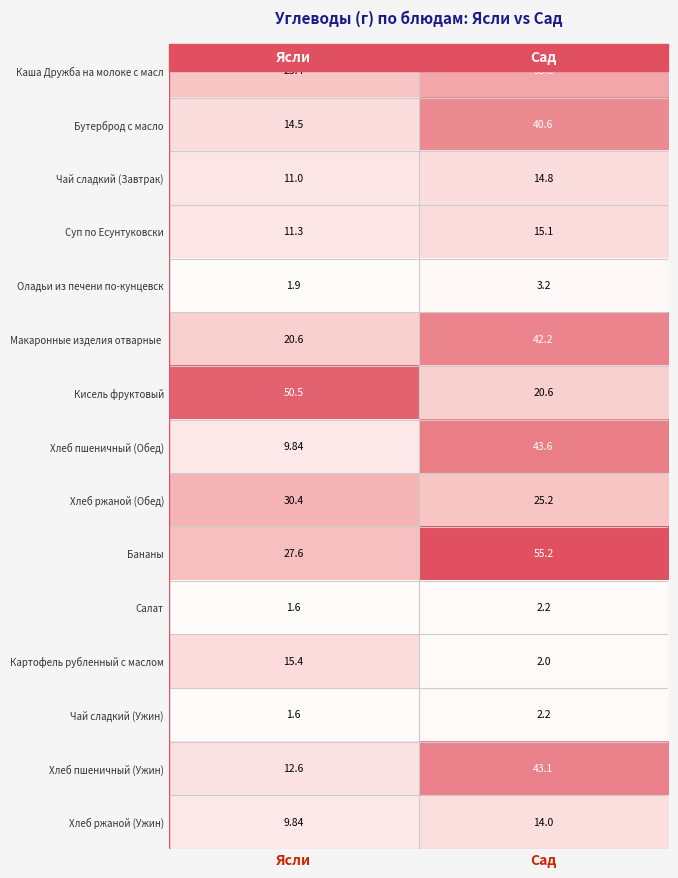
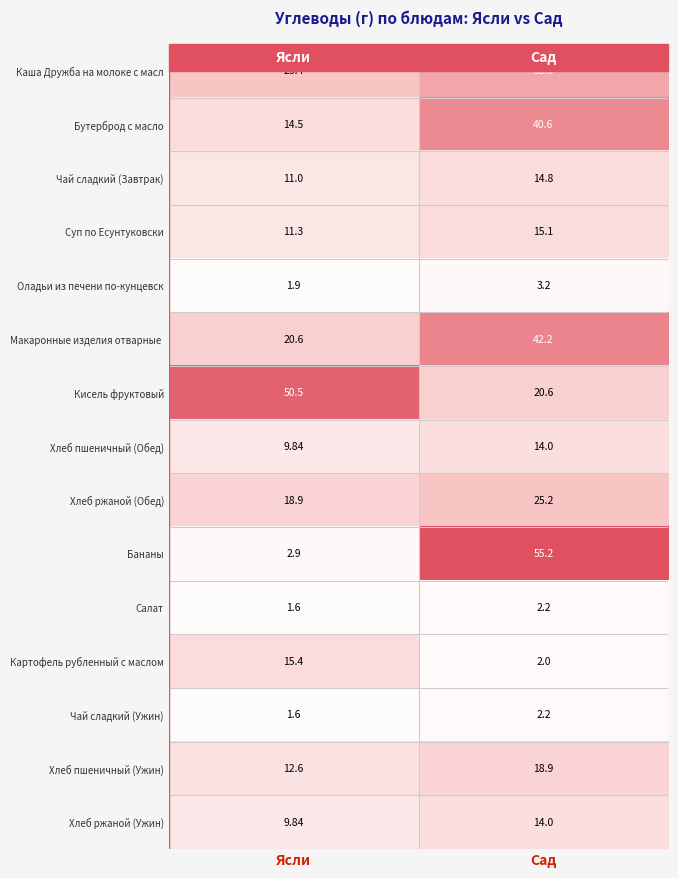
  {
    "Бутерброд с масло": {
      "Ясли": 14.5,
      "Сад": 40.6
    },
    "Чай сладкий (Завтрак)": {
      "Ясли": 11.0,
      "Сад": 14.8
    },
    "Суп по Есунтуковски": {
      "Ясли": 11.3,
      "Сад": 15.1
    },
    "Оладьи из печени по-кунцевск": {
      "Ясли": 1.9,
      "Сад": 3.2
    },
    "Макаронные изделия отварные": {
      "Ясли": 20.6,
      "Сад": 42.2
    },
    "Кисель фруктовый": {
      "Ясли": 50.5,
      "Сад": 20.6
    },
    "Хлеб пшеничный (Обед)": {
      "Ясли": 9.84,
-     "Сад": 43.6
+     "Сад": 14.0
    },
    "Хлеб ржаной (Обед)": {
-     "Ясли": 30.4,
+     "Ясли": 18.9,
      "Сад": 25.2
    },
    "Бананы": {
-     "Ясли": 27.6,
+     "Ясли": 2.9,
      "Сад": 55.2
    },
    "Салат": {
      "Ясли": 1.6,
      "Сад": 2.2
    },
    "Картофель рубленный с маслом": {
      "Ясли": 15.4,
      "Сад": 2.0
    },
    "Чай сладкий (Ужин)": {
      "Ясли": 1.6,
      "Сад": 2.2
    },
    "Хлеб пшеничный (Ужин)": {
      "Ясли": 12.6,
-     "Сад": 43.1
+     "Сад": 18.9
    },
    "Хлеб ржаной (Ужин)": {
      "Ясли": 9.84,
      "Сад": 14.0
    }
  }
